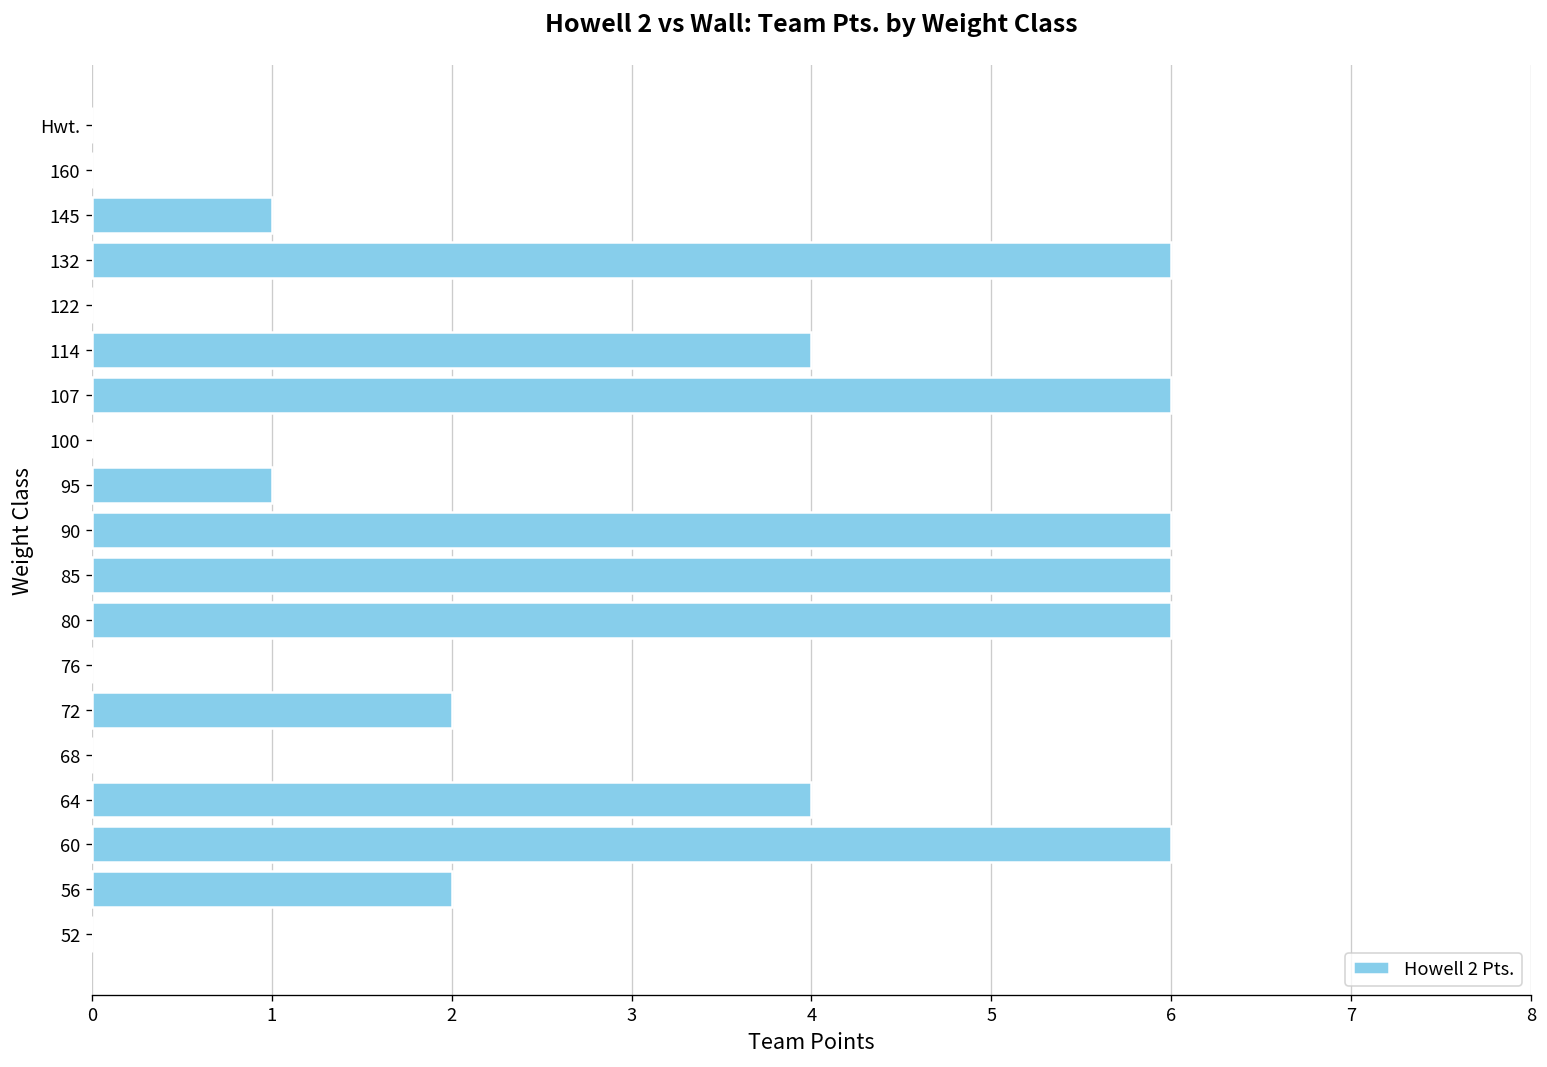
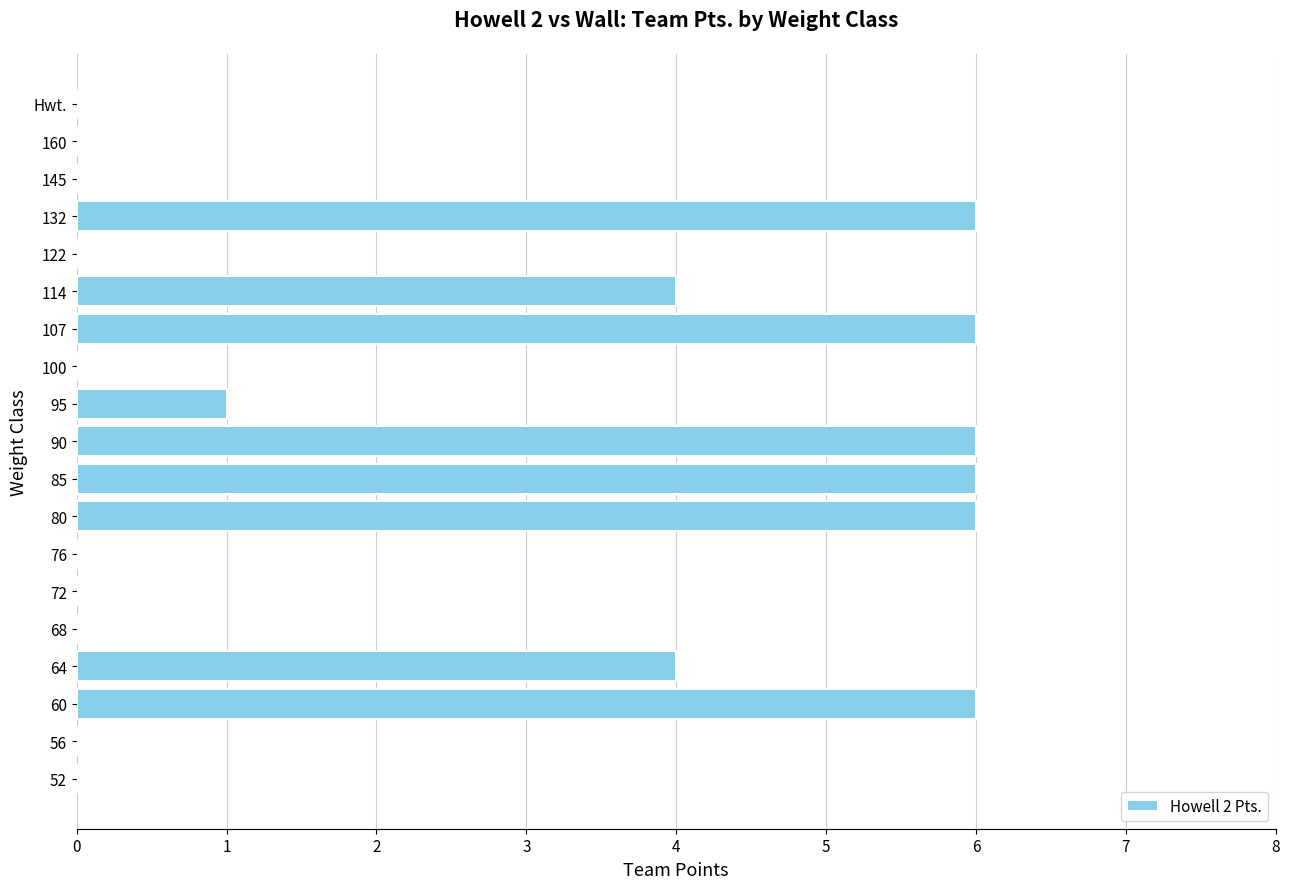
  {
    "Hwt.": 0,
    "160": 0,
-   "145": 1,
+   "145": 0,
    "132": 6,
    "122": 0,
    "114": 4,
    "107": 6,
    "100": 0,
    "95": 1,
    "90": 6,
    "85": 6,
    "80": 6,
    "76": 0,
-   "72": 2,
+   "72": 0,
    "68": 0,
    "64": 4,
    "60": 6,
-   "56": 2,
+   "56": 0,
    "52": 0
  }
